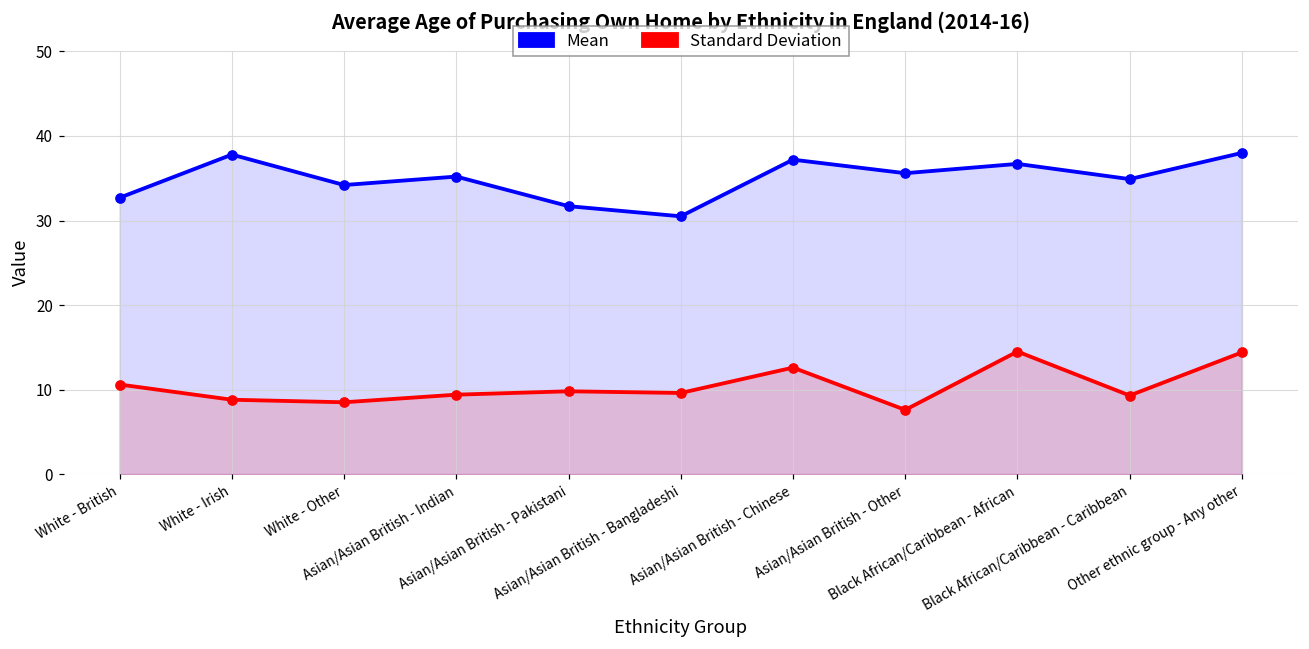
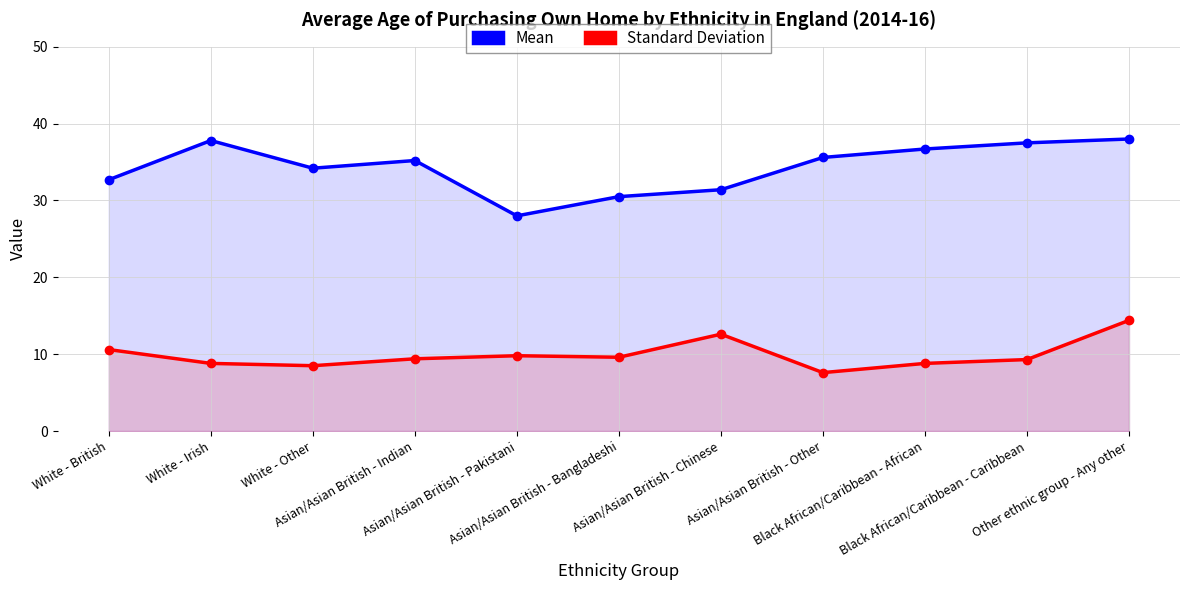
  {
    "Mean": {
      "White - British": 33,
      "White - Irish": 38,
      "White - Other": 34,
      "Asian/Asian British - Indian": 35,
-     "Asian/Asian British - Pakistani": 32,
+     "Asian/Asian British - Pakistani": 28,
      "Asian/Asian British - Bangladeshi": 31,
-     "Asian/Asian British - Chinese": 37,
+     "Asian/Asian British - Chinese": 31,
      "Asian/Asian British - Other": 36,
      "Black African/Caribbean - African": 37,
-     "Black African/Caribbean - Caribbean": 35,
+     "Black African/Caribbean - Caribbean": 38,
      "Other ethnic group - Any other": 38
    },
    "Standard Deviation": {
      "White - British": 11,
      "White - Irish": 9,
      "White - Other": 9,
      "Asian/Asian British - Indian": 9,
      "Asian/Asian British - Pakistani": 10,
      "Asian/Asian British - Bangladeshi": 10,
      "Asian/Asian British - Chinese": 13,
      "Asian/Asian British - Other": 8,
-     "Black African/Caribbean - African": 15,
+     "Black African/Caribbean - African": 9,
      "Black African/Caribbean - Caribbean": 9,
      "Other ethnic group - Any other": 14
    }
  }
